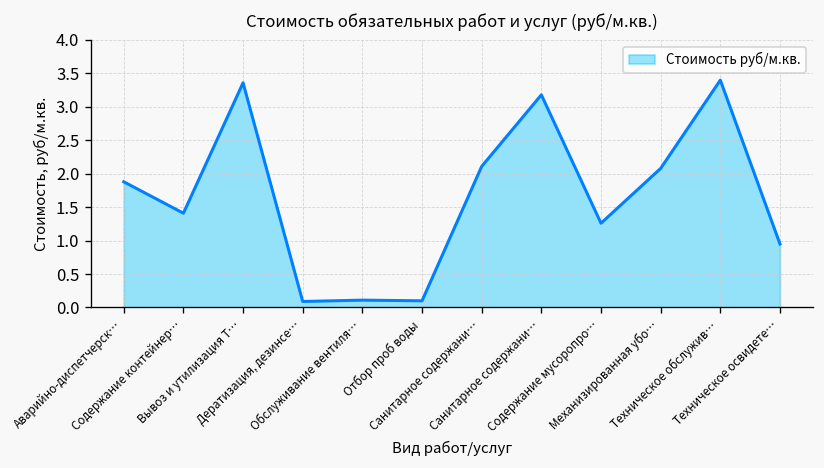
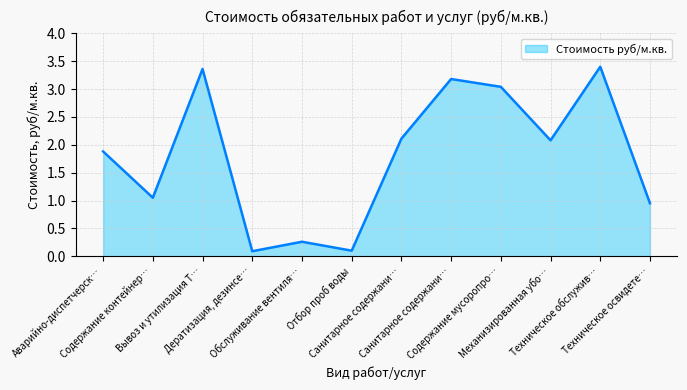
  {
    "Аварийно-диспетчерск…": 1.9,
-   "Содержание контейнер…": 1.4,
+   "Содержание контейнер…": 1.1,
    "Вывоз и утилизация Т…": 3.4,
    "Дератизация, дезинсе…": 0.1,
-   "Обслуживание вентиля…": 0.1,
+   "Обслуживание вентиля…": 0.3,
    "Отбор проб воды": 0.1,
-   "Содержание мусоропро…": 1.3,
+   "Содержание мусоропро…": 3.0,
    "Механизированная убо…": 2.1,
    "Техническое обслужив…": 3.4,
    "Техническое освидете…": 1.0
  }
